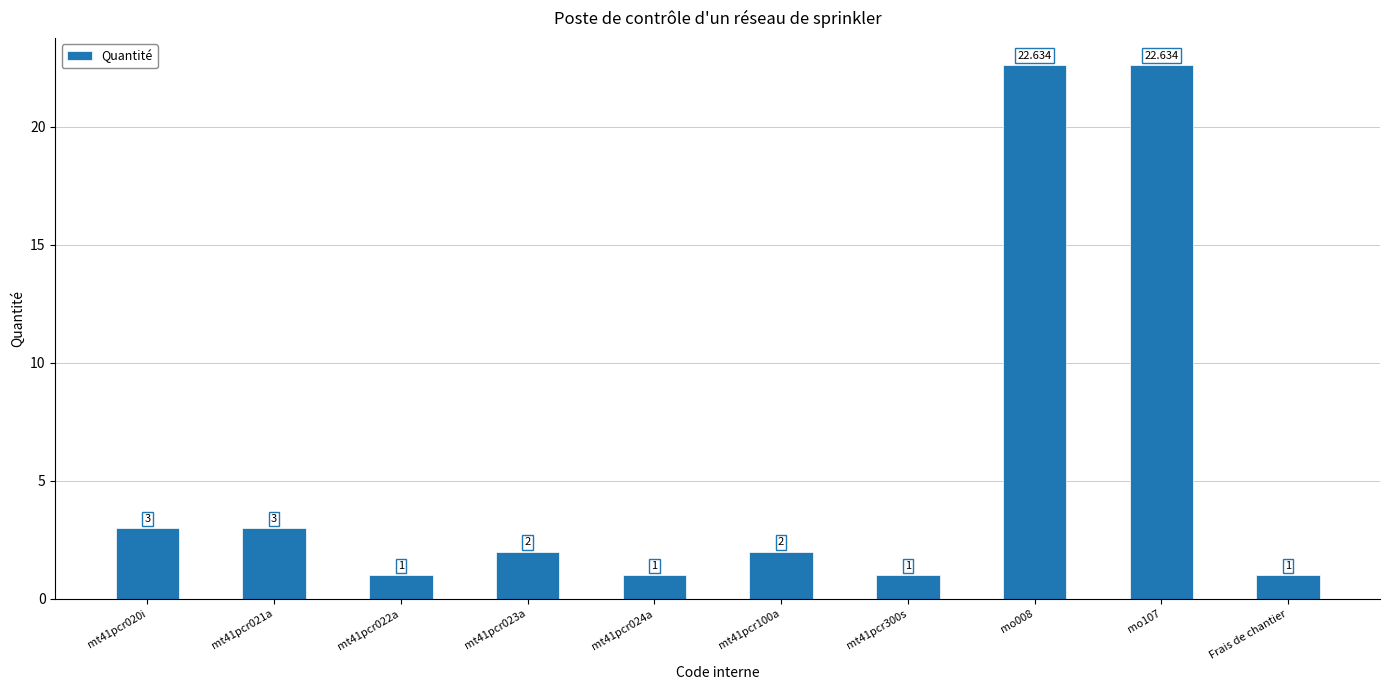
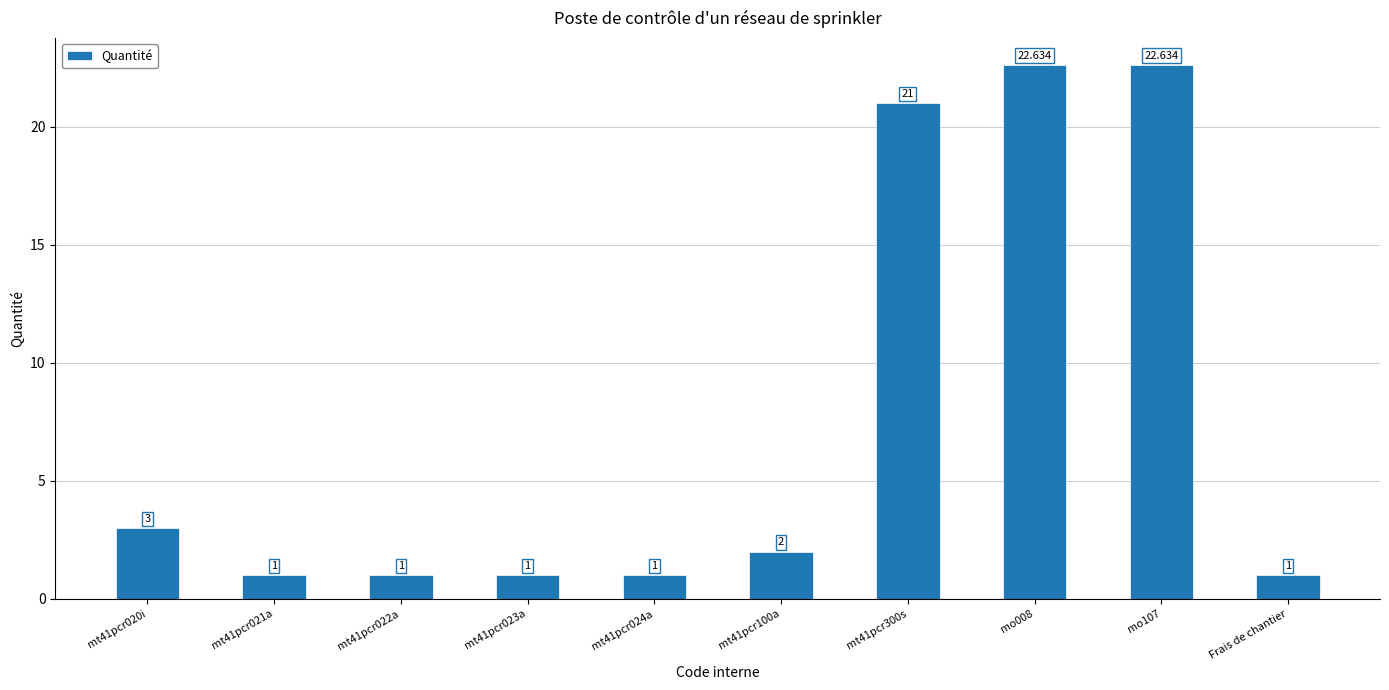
  {
-   "mt41pcr021a": 3,
-   "mt41pcr023a": 2,
-   "mt41pcr300s": 1
+   "mt41pcr021a": 1,
+   "mt41pcr023a": 1,
+   "mt41pcr300s": 21
  }
